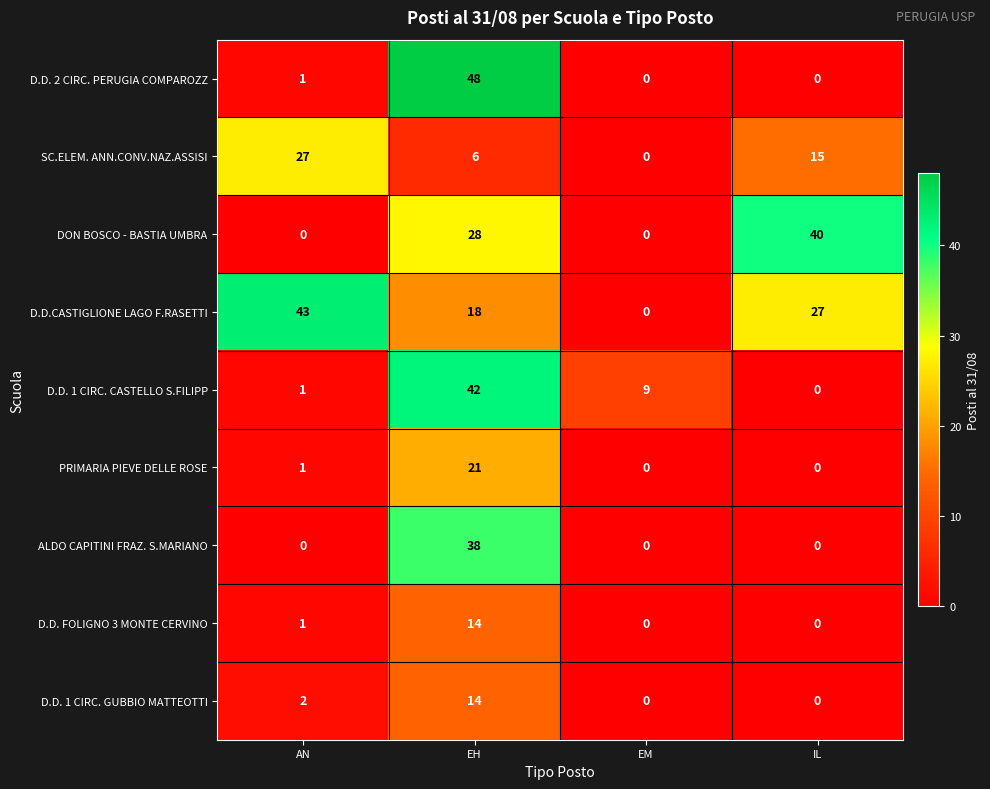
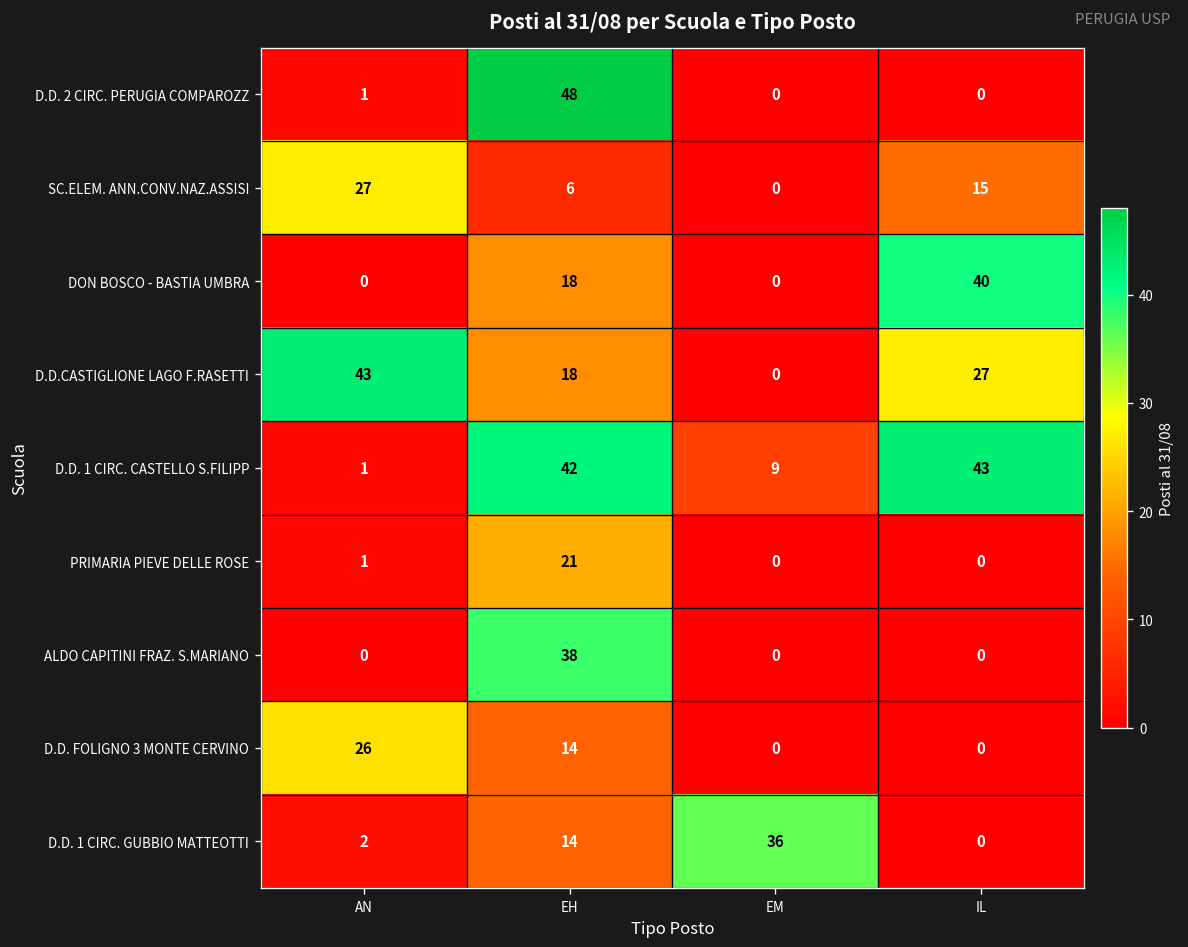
  {
    "D.D. 2 CIRC. PERUGIA COMPAROZZ": {
      "AN": 1,
      "EH": 48,
      "EM": 0,
      "IL": 0
    },
    "SC.ELEM. ANN.CONV.NAZ.ASSISI": {
      "AN": 27,
      "EH": 6,
      "EM": 0,
      "IL": 15
    },
    "DON BOSCO - BASTIA UMBRA": {
      "AN": 0,
-     "EH": 28,
+     "EH": 18,
      "EM": 0,
      "IL": 40
    },
    "D.D.CASTIGLIONE LAGO F.RASETTI": {
      "AN": 43,
      "EH": 18,
      "EM": 0,
      "IL": 27
    },
    "D.D. 1 CIRC. CASTELLO S.FILIPP": {
      "AN": 1,
      "EH": 42,
      "EM": 9,
-     "IL": 0
+     "IL": 43
    },
    "PRIMARIA PIEVE DELLE ROSE": {
      "AN": 1,
      "EH": 21,
      "EM": 0,
      "IL": 0
    },
    "ALDO CAPITINI FRAZ. S.MARIANO": {
      "AN": 0,
      "EH": 38,
      "EM": 0,
      "IL": 0
    },
    "D.D. FOLIGNO 3 MONTE CERVINO": {
-     "AN": 1,
+     "AN": 26,
      "EH": 14,
      "EM": 0,
      "IL": 0
    },
    "D.D. 1 CIRC. GUBBIO MATTEOTTI": {
      "AN": 2,
      "EH": 14,
-     "EM": 0,
+     "EM": 36,
      "IL": 0
    }
  }
